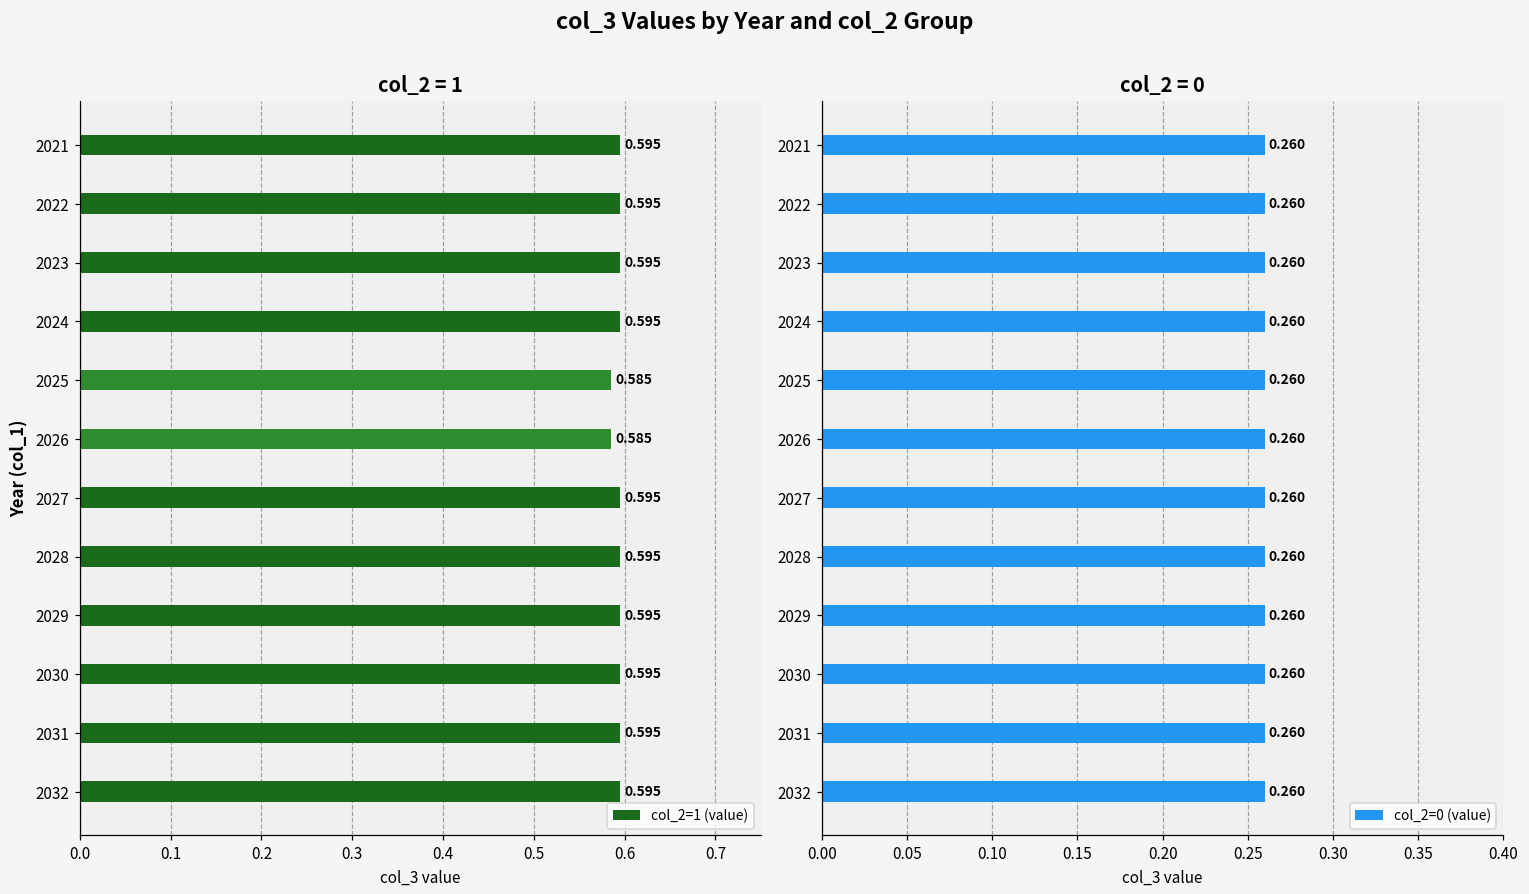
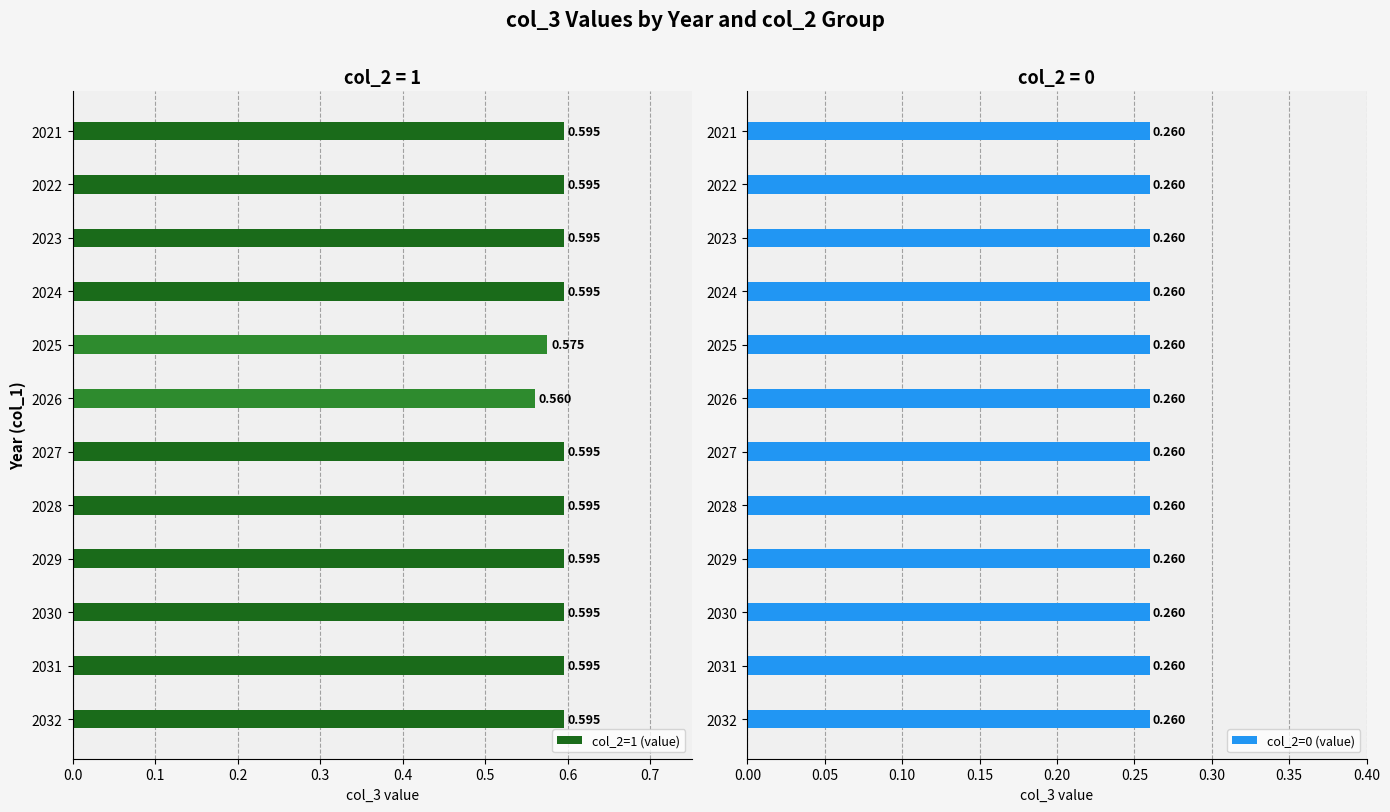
  {
    "col_2 = 1": {
      "2021": 0.595,
      "2022": 0.595,
      "2023": 0.595,
      "2024": 0.595,
-     "2025": 0.585,
-     "2026": 0.585,
+     "2025": 0.575,
+     "2026": 0.560,
      "2027": 0.595,
      "2028": 0.595,
      "2029": 0.595,
      "2030": 0.595,
      "2031": 0.595,
      "2032": 0.595
    },
    "col_2 = 0": {
      "2021": 0.260,
      "2022": 0.260,
      "2023": 0.260,
      "2024": 0.260,
      "2025": 0.260,
      "2026": 0.260,
      "2027": 0.260,
      "2028": 0.260,
      "2029": 0.260,
      "2030": 0.260,
      "2031": 0.260,
      "2032": 0.260
    }
  }
